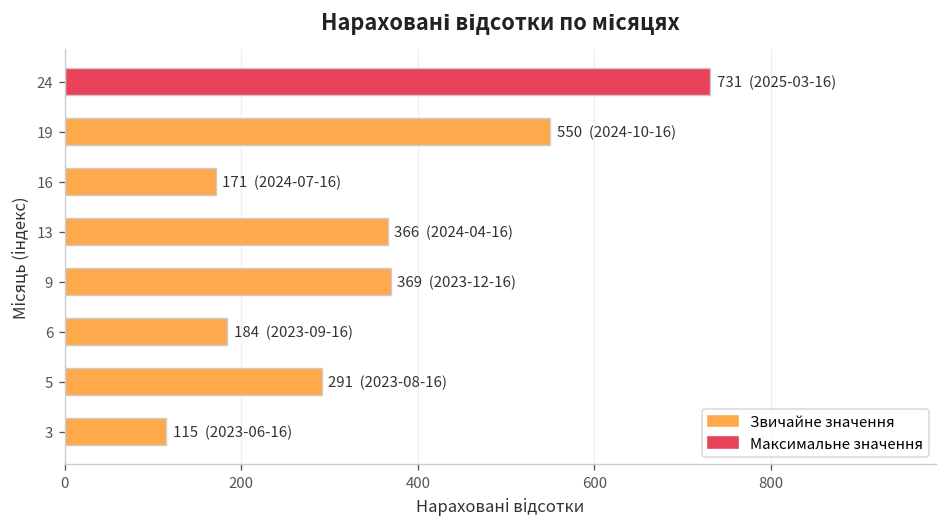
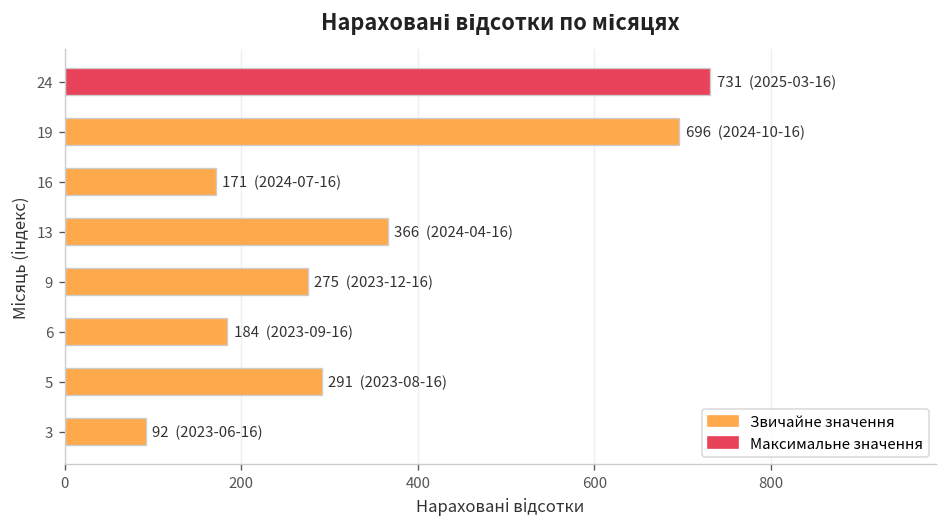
  {
    "24": 731,
-   "19": 550,
+   "19": 696,
    "16": 171,
    "13": 366,
-   "9": 369,
+   "9": 275,
    "6": 184,
    "5": 291,
-   "3": 115
+   "3": 92
  }
